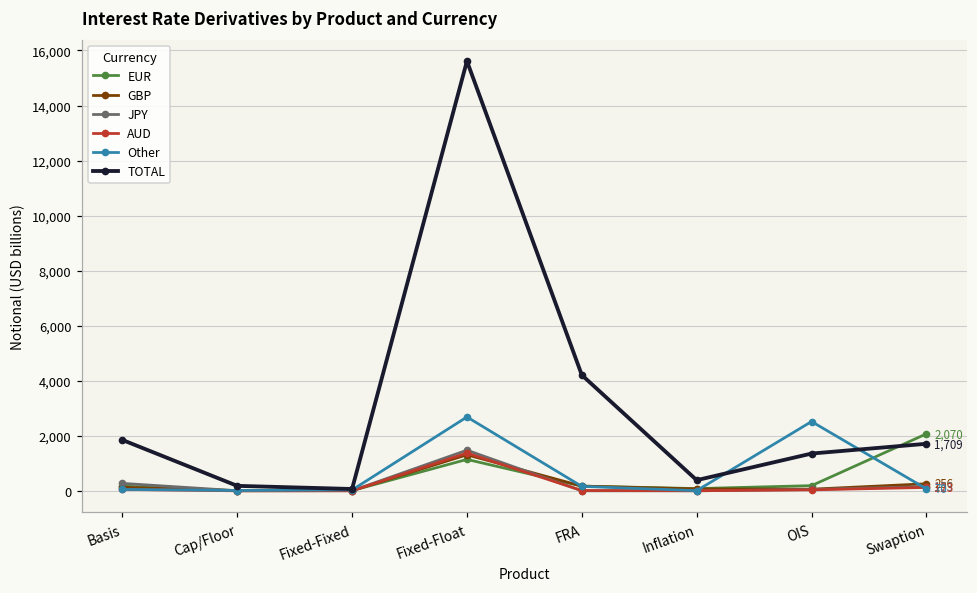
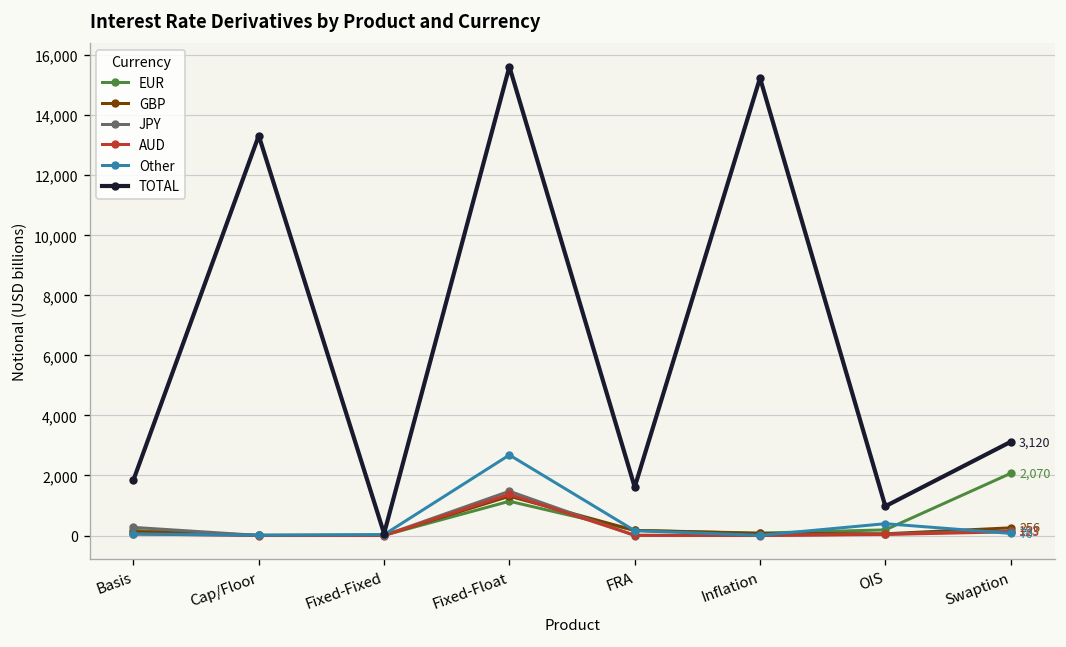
  {
    "EUR": {
      "Swaption": "2,070"
    },
    "JPY": {
      "Basis": "300",
      "Fixed-Float": "1,500"
    },
    "Other": {
      "Fixed-Float": "2,700",
-     "OIS": "2,500"
+     "OIS": "400"
    },
    "TOTAL": {
-     "Cap/Floor": "200",
-     "FRA": "4,200",
-     "Inflation": "400",
-     "OIS": "1,400",
-     "Swaption": "1,709"
+     "Cap/Floor": "13,300",
+     "FRA": "1,600",
+     "Inflation": "15,200",
+     "OIS": "1,000",
+     "Swaption": "3,120"
    }
  }
